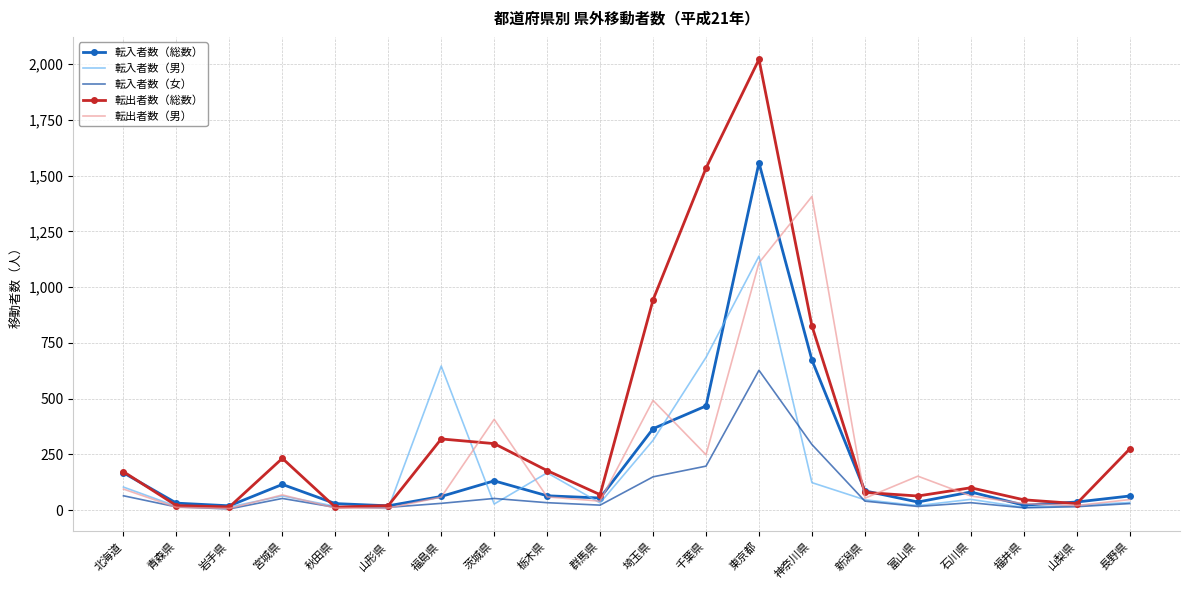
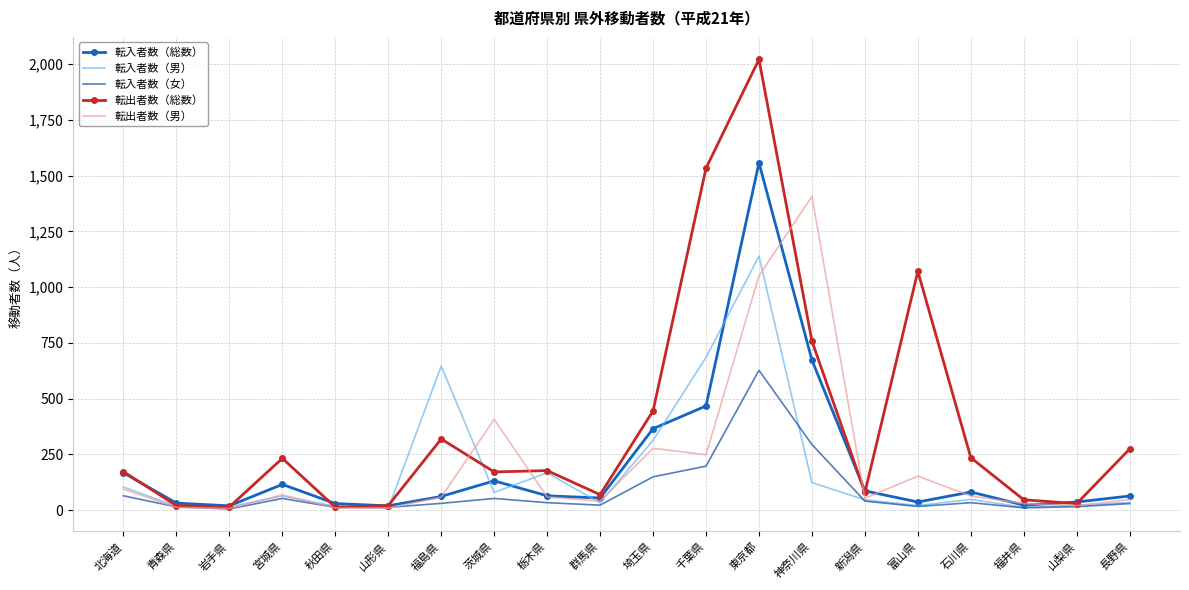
  {
    "転入者数（男）": {
      "福島県": "650",
-     "茨城県": "30",
+     "茨城県": "80",
      "埼玉県": "310",
      "千葉県": "690",
      "東京都": "1,140",
      "神奈川県": "120",
      "石川県": "50"
    },
    "転出者数（総数）": {
      "宮城県": "230",
      "福島県": "320",
-     "茨城県": "300",
+     "茨城県": "170",
      "群馬県": "70",
-     "埼玉県": "940",
+     "埼玉県": "450",
      "千葉県": "1,530",
      "東京都": "2,020",
-     "神奈川県": "830",
-     "富山県": "60",
-     "石川県": "100",
+     "神奈川県": "760",
+     "富山県": "1,070",
+     "石川県": "240",
      "福井県": "50",
      "長野県": "270"
    },
    "転出者数（男）": {
      "茨城県": "410",
-     "埼玉県": "490",
+     "埼玉県": "280",
      "千葉県": "250",
-     "東京都": "1,110",
+     "東京都": "1,050",
      "神奈川県": "1,410",
      "富山県": "150",
      "石川県": "60",
      "長野県": "50"
    }
  }
